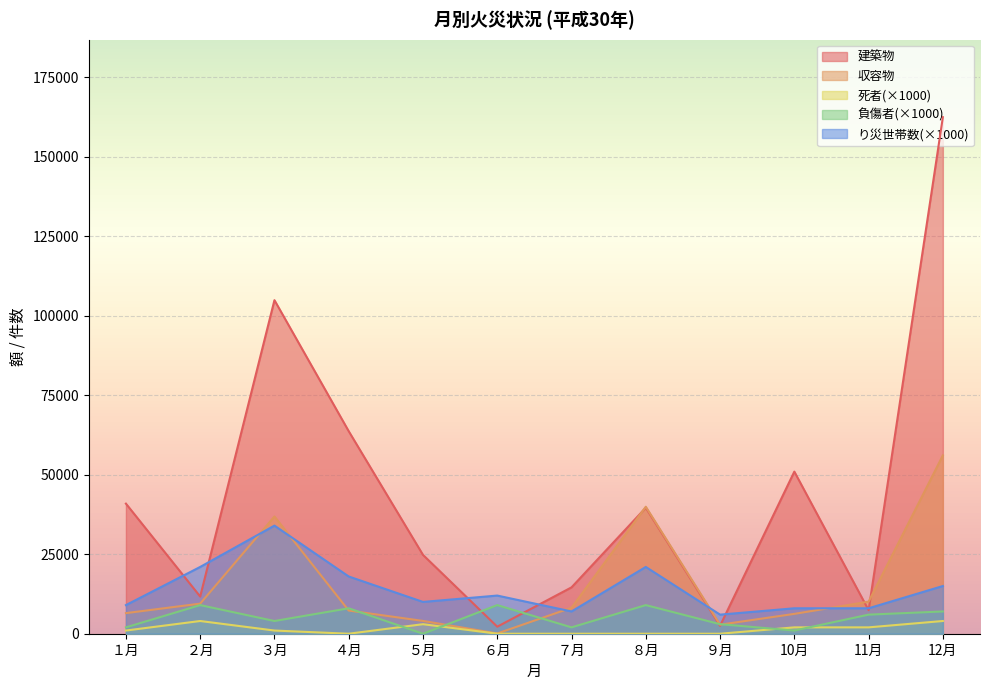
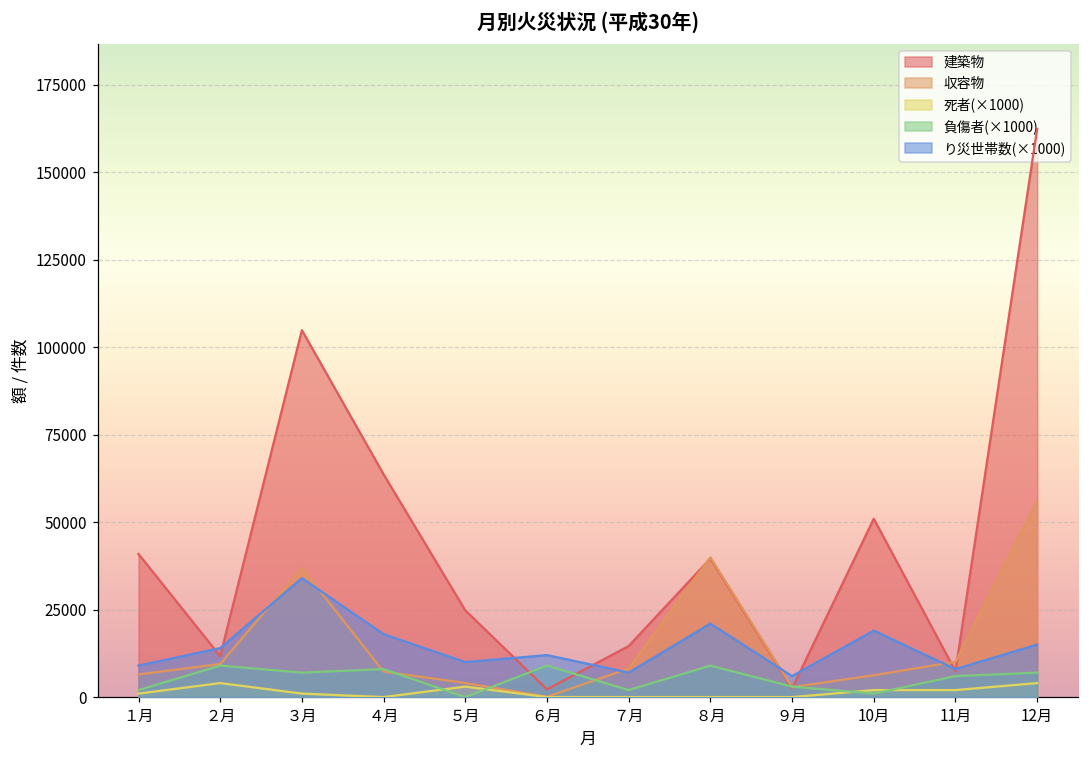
  {
    "負傷者(×1000)": {
      "１月": 2000,
-     "３月": 4000,
+     "３月": 7000,
      "５月": 0,
      "６月": 9000,
      "７月": 2000,
      "８月": 9000,
      "10月": 1000,
      "11月": 6000,
      "12月": 7000
    },
    "り災世帯数(×1000)": {
      "１月": 9000,
-     "２月": 21000,
+     "２月": 14000,
      "３月": 34000,
      "４月": 18000,
      "５月": 10000,
      "６月": 12000,
      "７月": 7000,
      "８月": 21000,
      "９月": 6000,
-     "10月": 8000,
+     "10月": 19000,
      "12月": 15000
    }
  }
